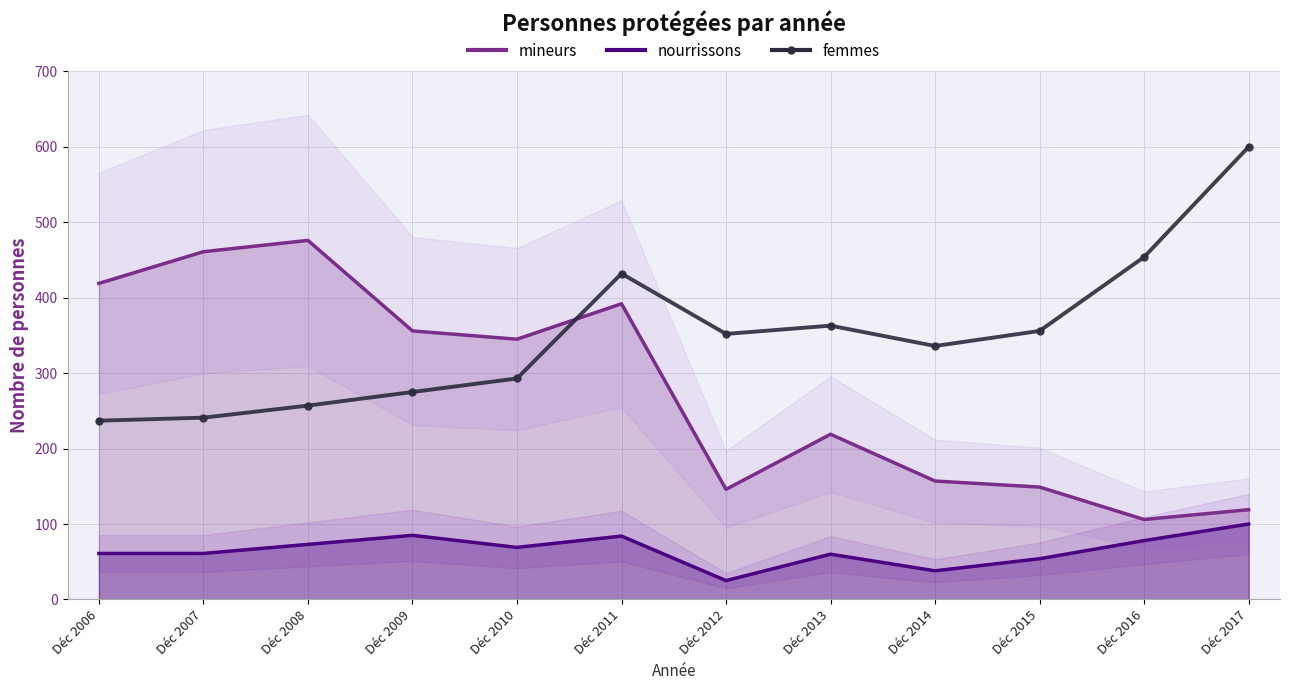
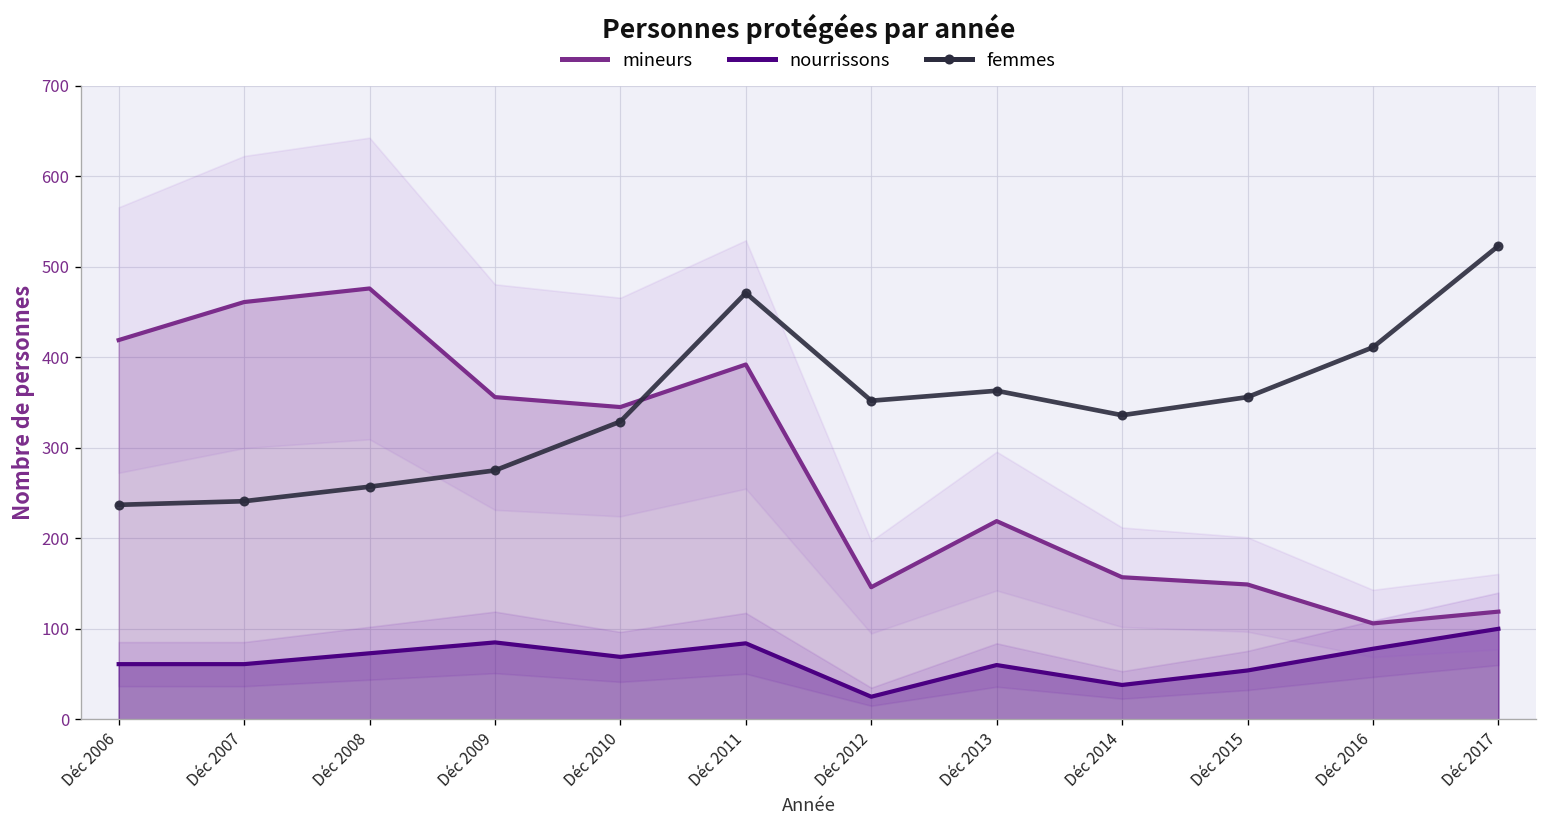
  {
    "femmes": {
      "Déc 2006": 240,
      "Déc 2007": 240,
      "Déc 2008": 260,
      "Déc 2009": 280,
-     "Déc 2010": 290,
-     "Déc 2011": 430,
+     "Déc 2010": 330,
+     "Déc 2011": 470,
      "Déc 2012": 350,
      "Déc 2013": 360,
      "Déc 2014": 340,
      "Déc 2015": 360,
-     "Déc 2016": 450,
-     "Déc 2017": 600
+     "Déc 2016": 410,
+     "Déc 2017": 520
    }
  }
